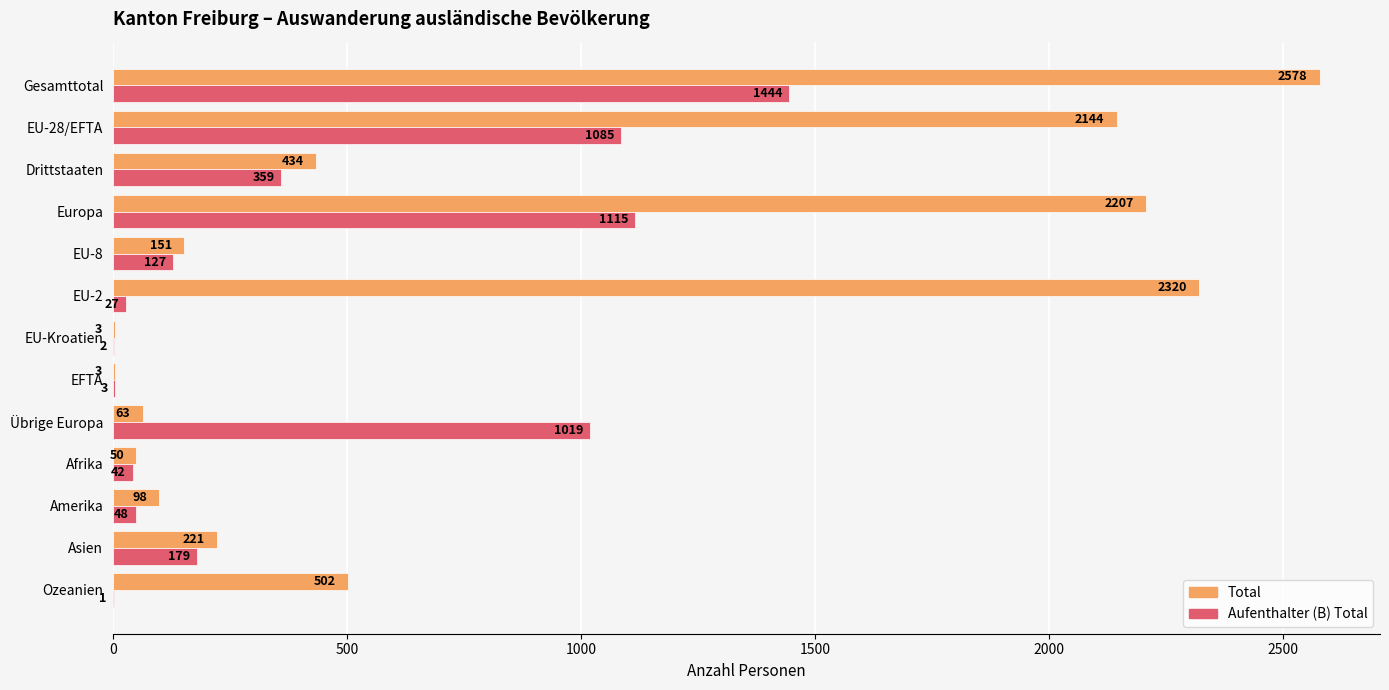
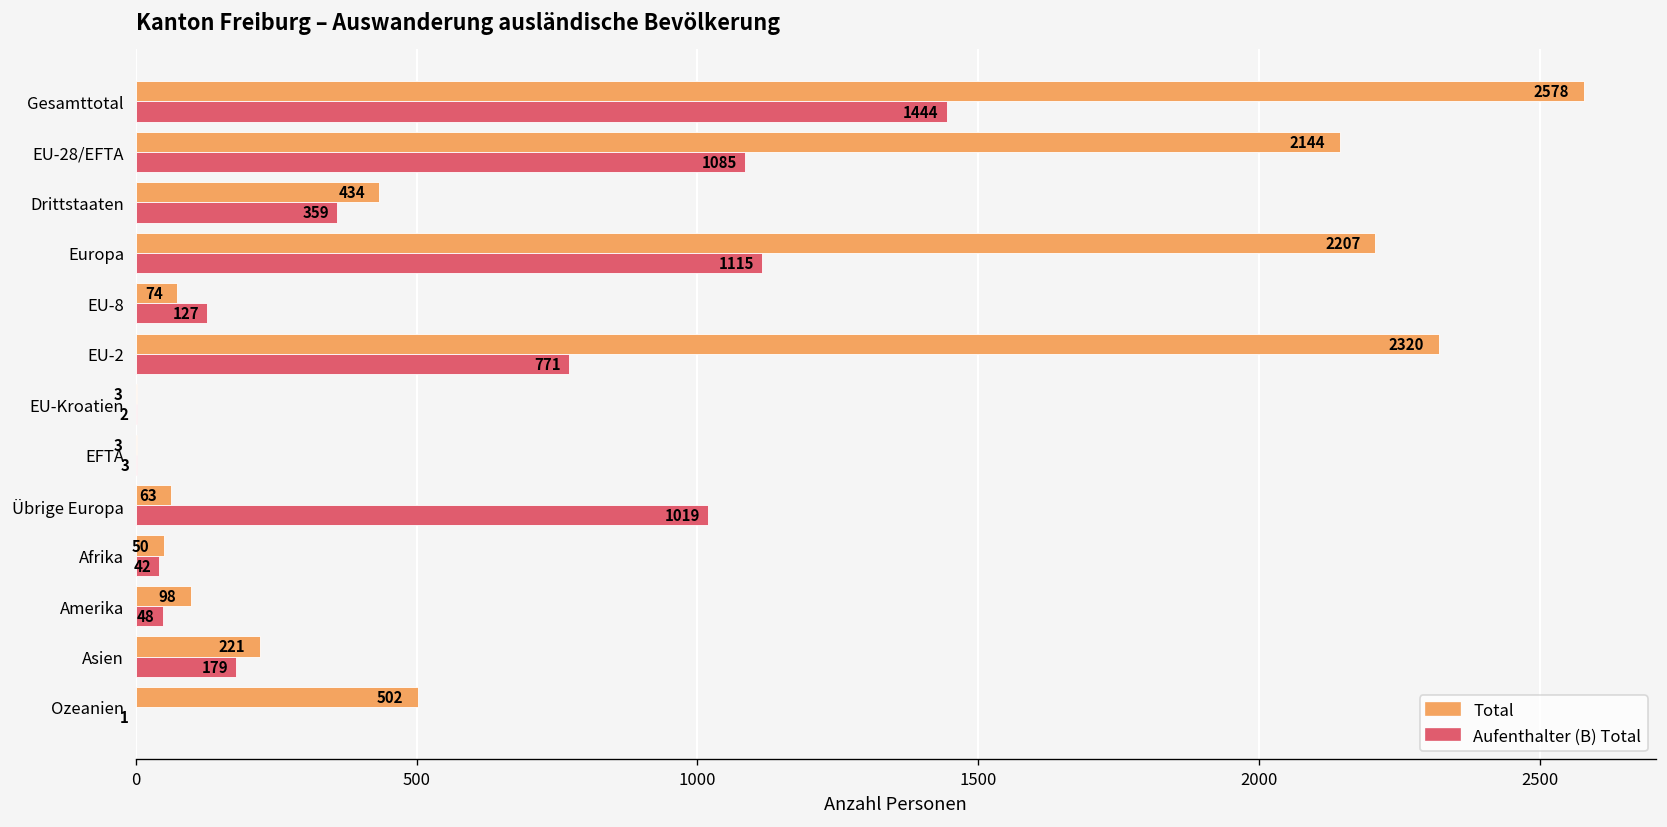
  {
    "Total": {
      "Gesamttotal": 2578,
      "EU-28/EFTA": 2144,
      "Drittstaaten": 434,
      "Europa": 2207,
-     "EU-8": 151,
+     "EU-8": 74,
      "EU-2": 2320,
      "EU-Kroatien": 3,
      "EFTA": 3,
      "Übrige Europa": 63,
      "Afrika": 50,
      "Amerika": 98,
      "Asien": 221,
      "Ozeanien": 502
    },
    "Aufenthalter (B) Total": {
      "Gesamttotal": 1444,
      "EU-28/EFTA": 1085,
      "Drittstaaten": 359,
      "Europa": 1115,
      "EU-8": 127,
-     "EU-2": 27,
+     "EU-2": 771,
      "EU-Kroatien": 2,
      "EFTA": 3,
      "Übrige Europa": 1019,
      "Afrika": 42,
      "Amerika": 48,
      "Asien": 179,
      "Ozeanien": 1
    }
  }
